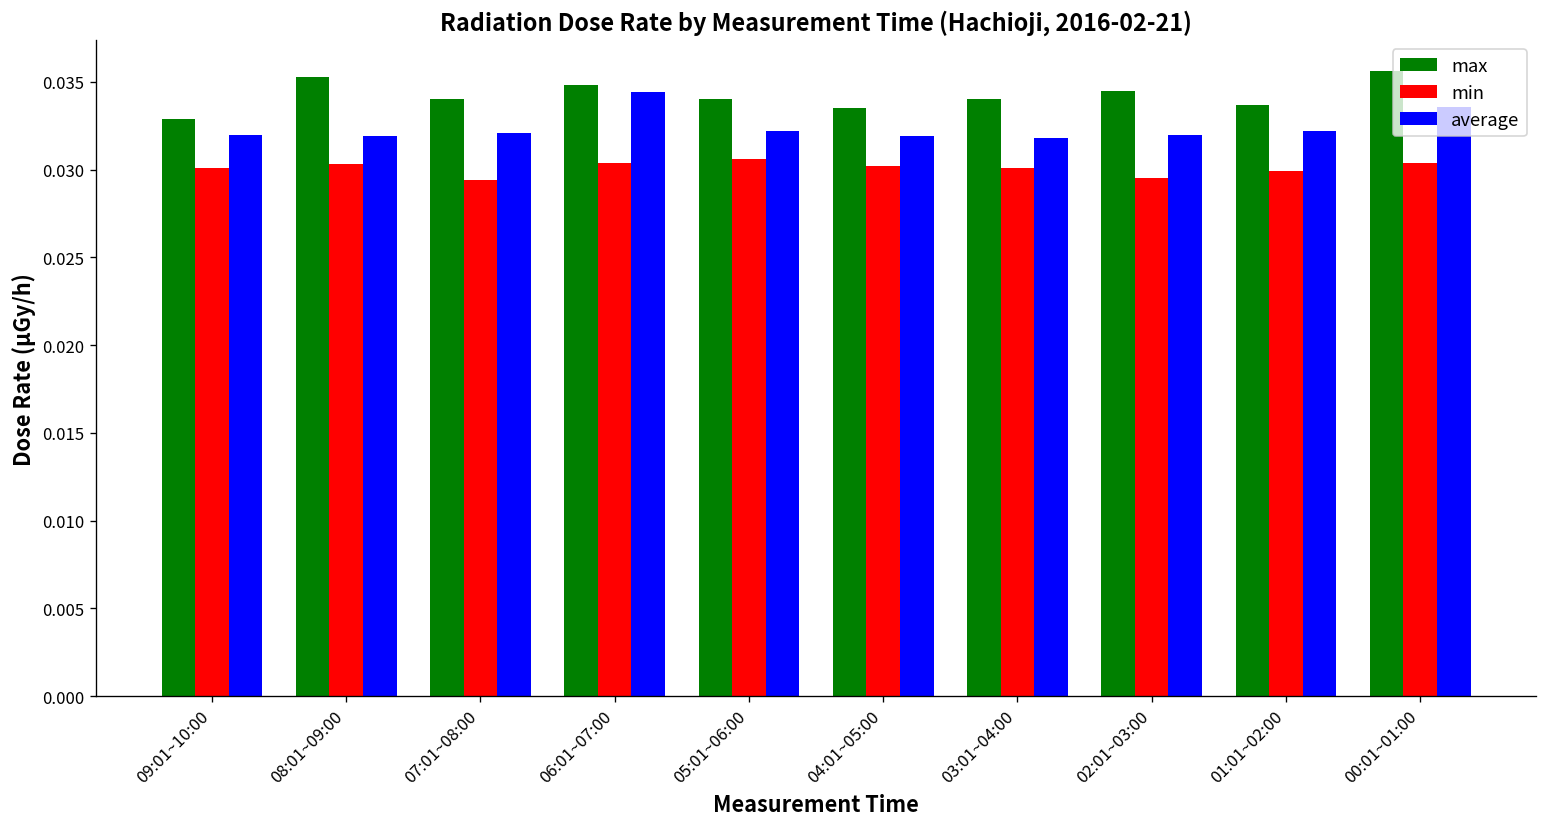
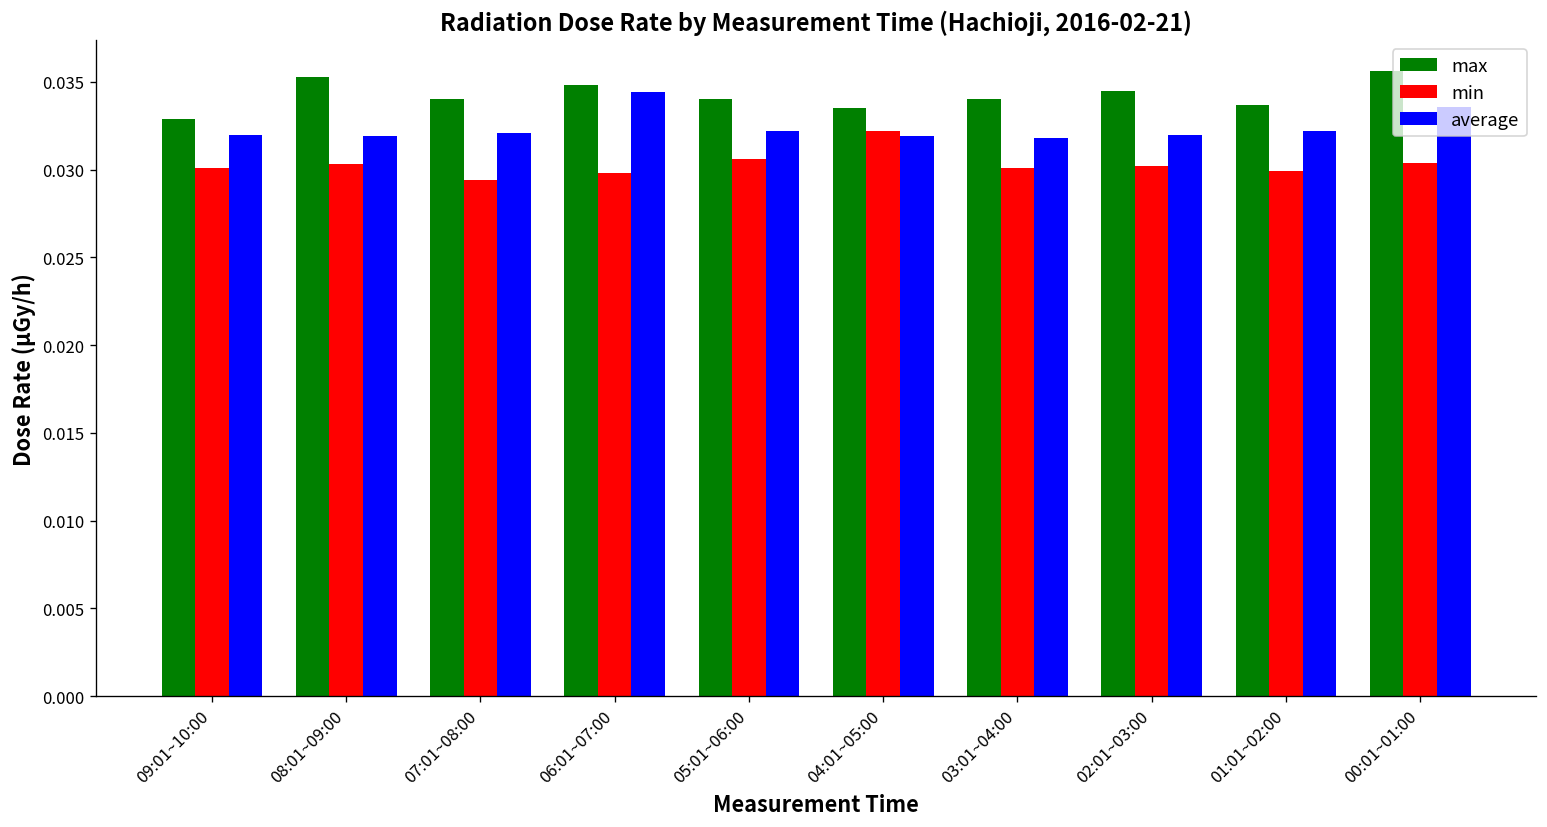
  {
    "max": {
      "09:01~10:00": 0.0329,
      "08:01~09:00": 0.0353,
      "07:01~08:00": 0.0340,
      "06:01~07:00": 0.0348,
      "05:01~06:00": 0.0340,
      "04:01~05:00": 0.0335,
      "03:01~04:00": 0.0340,
      "02:01~03:00": 0.0345,
      "01:01~02:00": 0.0337,
      "00:01~01:00": 0.0356
    },
    "min": {
      "09:01~10:00": 0.0301,
      "08:01~09:00": 0.0303,
      "07:01~08:00": 0.0294,
-     "06:01~07:00": 0.0304,
+     "06:01~07:00": 0.0298,
      "05:01~06:00": 0.0306,
-     "04:01~05:00": 0.0302,
+     "04:01~05:00": 0.0322,
      "03:01~04:00": 0.0301,
-     "02:01~03:00": 0.0295,
+     "02:01~03:00": 0.0302,
      "01:01~02:00": 0.0299,
      "00:01~01:00": 0.0304
    },
    "average": {
      "09:01~10:00": 0.0320,
      "08:01~09:00": 0.0319,
      "07:01~08:00": 0.0321,
      "06:01~07:00": 0.0344,
      "05:01~06:00": 0.0322,
      "04:01~05:00": 0.0319,
      "03:01~04:00": 0.0318,
      "02:01~03:00": 0.0320,
      "01:01~02:00": 0.0322
    }
  }
